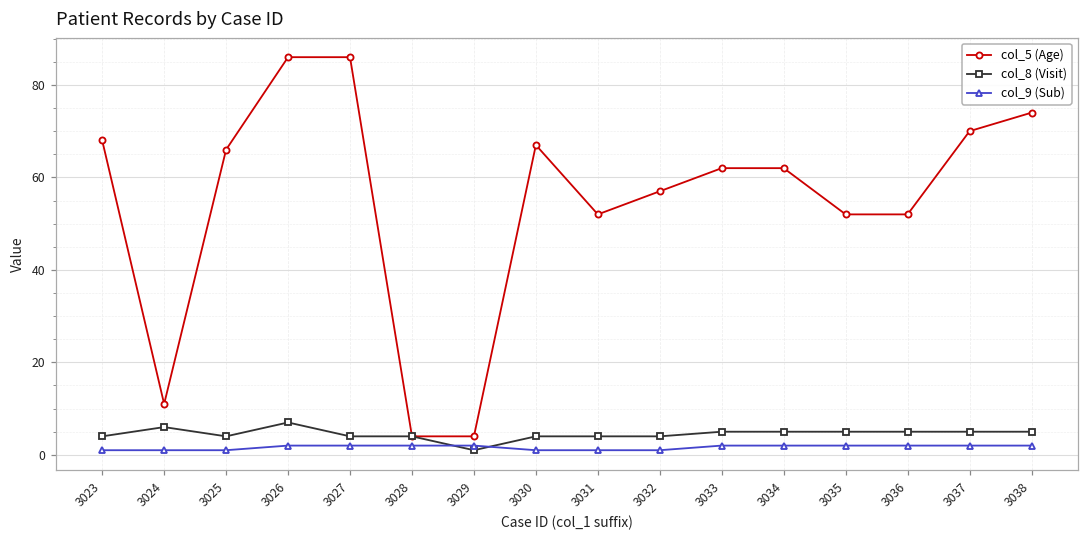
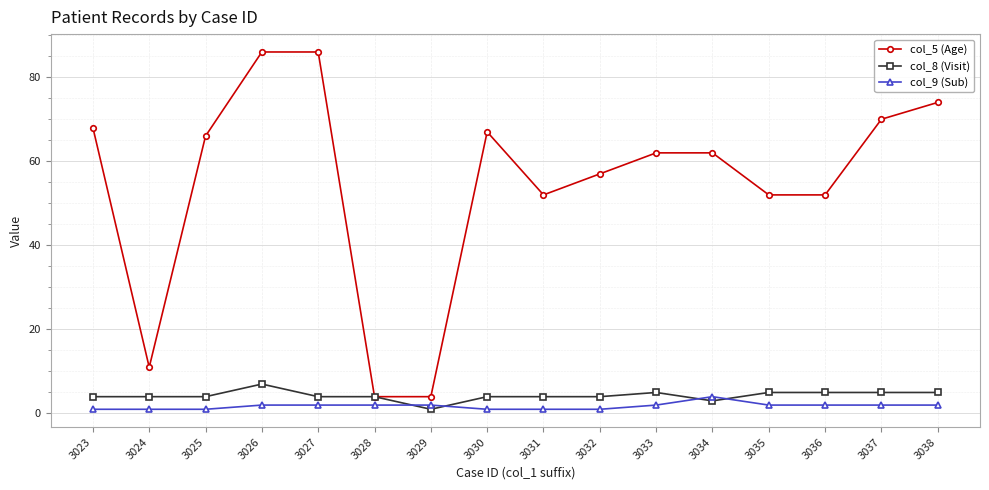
  {
    "col_5 (Age)": {
      "3023": 68,
      "3024": 11,
      "3025": 66,
      "3026": 86,
      "3027": 86,
      "3029": 4,
      "3030": 67,
      "3031": 52,
      "3032": 57,
      "3033": 62,
      "3034": 62,
      "3035": 52,
      "3036": 52,
      "3037": 70,
      "3038": 74
    },
    "col_8 (Visit)": {
      "3023": 4,
-     "3024": 6,
+     "3024": 4,
      "3025": 4,
      "3026": 7,
      "3027": 4,
      "3029": 1,
      "3030": 4,
      "3031": 4,
      "3032": 4,
      "3033": 5,
-     "3034": 5,
+     "3034": 3,
      "3035": 5,
      "3036": 5,
      "3037": 5,
      "3038": 5
    },
    "col_9 (Sub)": {
      "3023": 1,
      "3024": 1,
      "3025": 1,
      "3026": 2,
      "3027": 2,
      "3028": 2,
      "3029": 2,
      "3030": 1,
      "3031": 1,
      "3032": 1,
      "3033": 2,
-     "3034": 2,
+     "3034": 4,
      "3035": 2,
      "3036": 2,
      "3037": 2,
      "3038": 2
    }
  }
